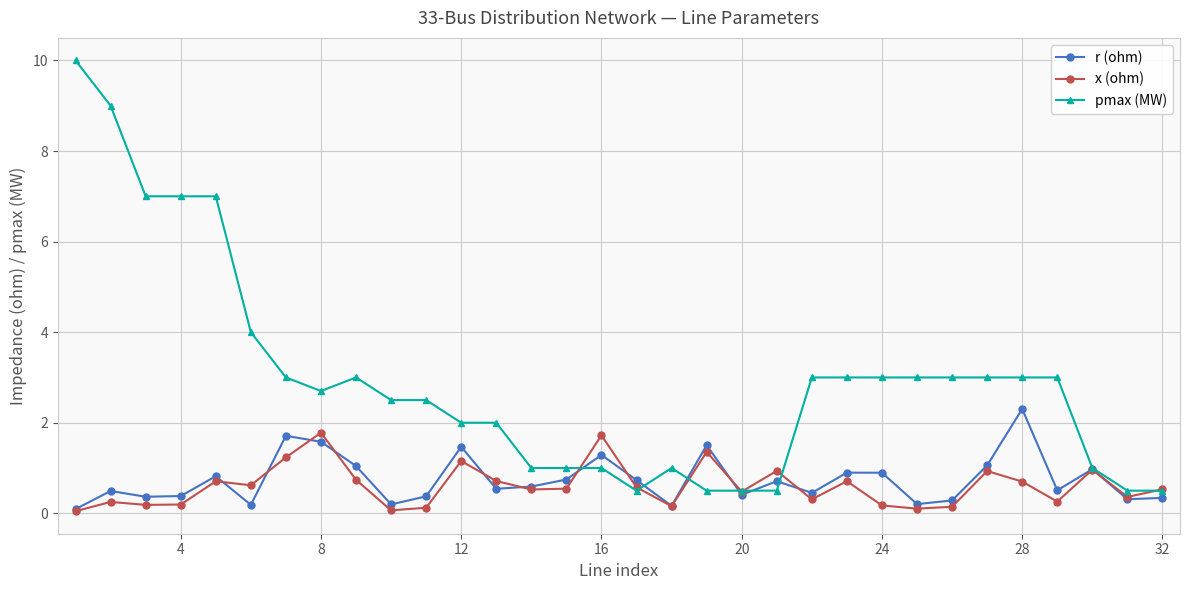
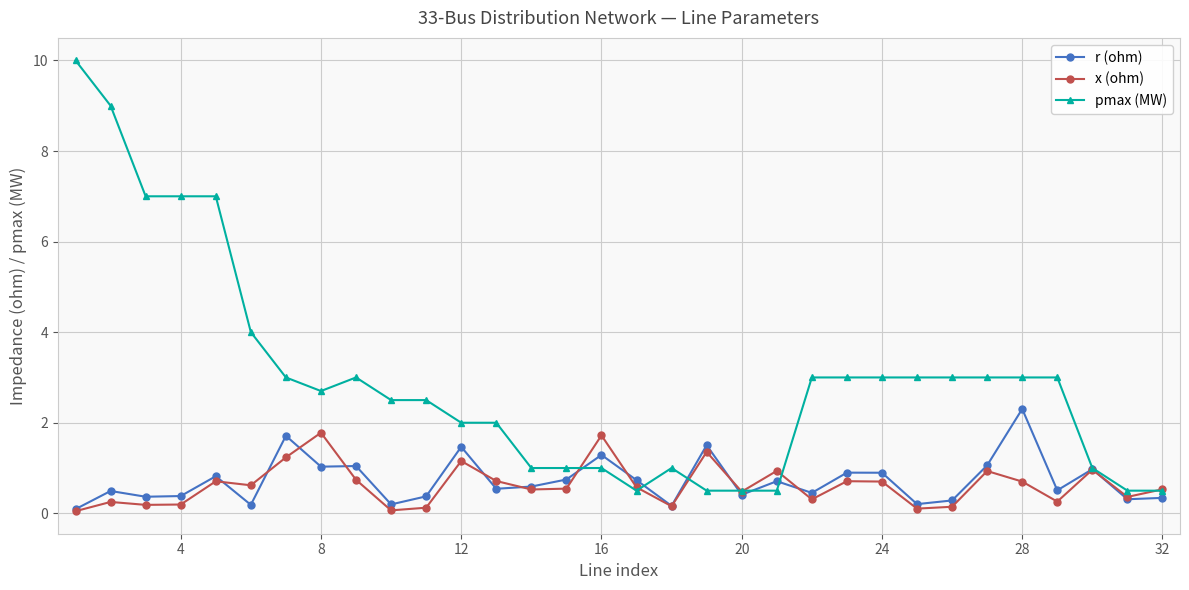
  {
    "r (ohm)": {
      "4": 0.4,
-     "8": 1.6,
+     "8": 1.0,
      "12": 1.5,
      "16": 1.3,
      "20": 0.4,
      "24": 0.9,
      "28": 2.3,
      "32": 0.3
    },
    "x (ohm)": {
      "4": 0.2,
      "8": 1.8,
      "12": 1.2,
      "16": 1.7,
-     "24": 0.2,
+     "24": 0.7,
      "28": 0.7
    },
    "pmax (MW)": {
      "4": 7.0,
      "8": 2.7,
      "12": 2.0,
      "16": 1.0,
      "24": 3.0,
      "28": 3.0
    }
  }
